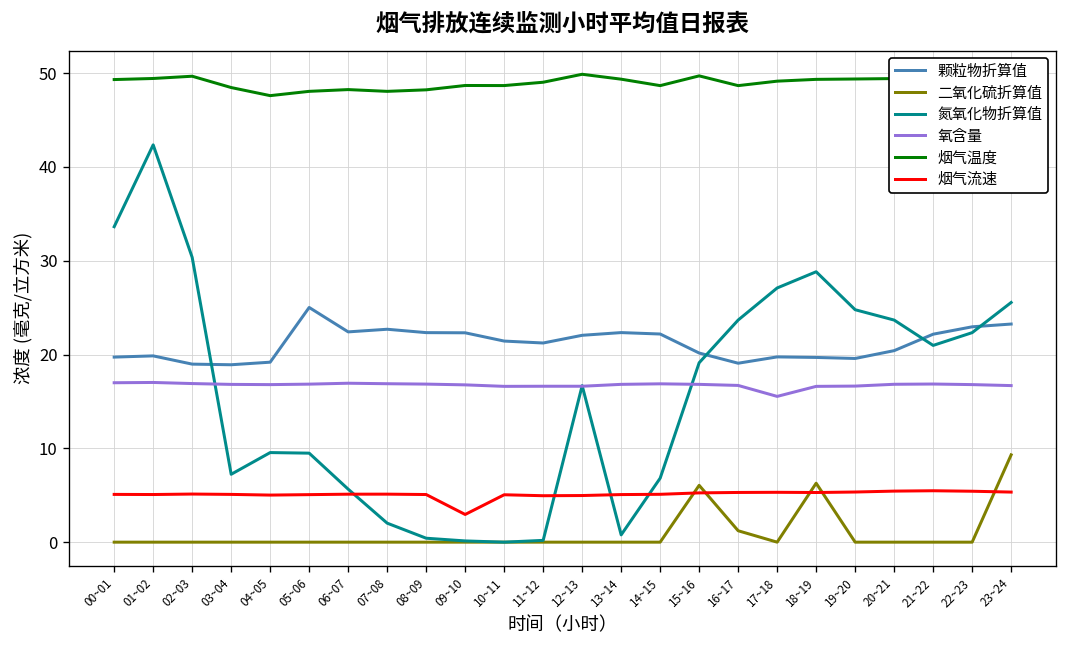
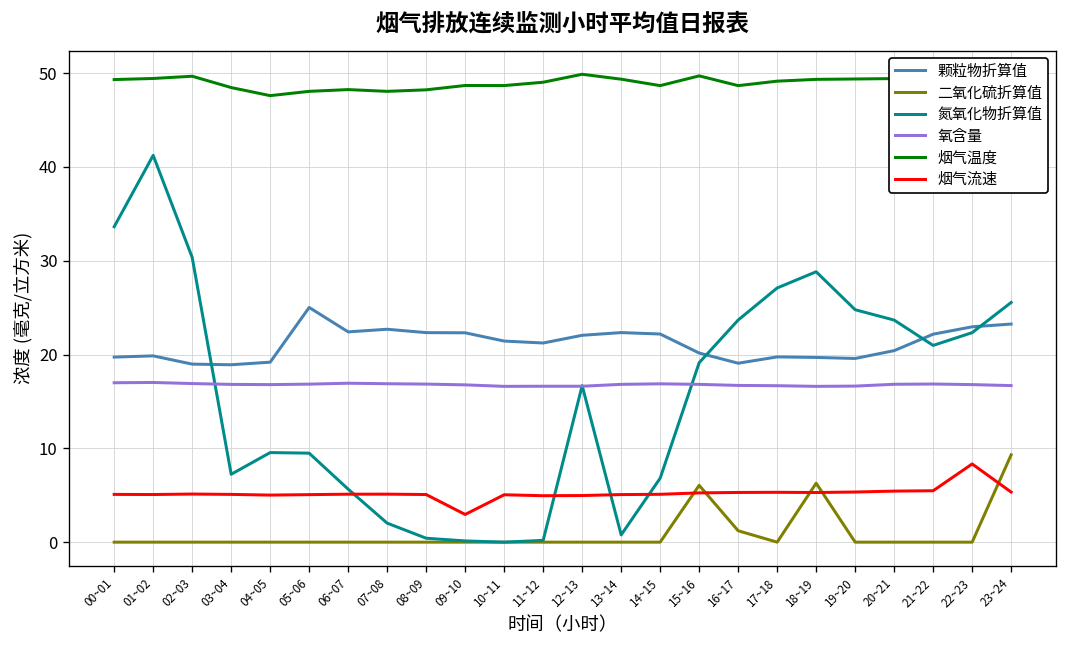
  {
    "颗粒物折算值": {
      "00~01": 20,
      "01~02": 20,
      "02~03": 19,
      "03~04": 19,
      "04~05": 19,
      "05~06": 25,
      "06~07": 22,
      "07~08": 23,
      "08~09": 22,
      "09~10": 22,
      "10~11": 21,
      "11~12": 21,
      "12~13": 22,
      "13~14": 22,
      "14~15": 22,
      "15~16": 20,
      "16~17": 19,
      "17~18": 20,
      "18~19": 20,
      "19~20": 20,
      "20~21": 20,
      "21~22": 22,
      "22~23": 23,
      "23~24": 23
    },
    "二氧化硫折算值": {
      "00~01": 0,
      "01~02": 0,
      "02~03": 0,
      "03~04": 0,
      "04~05": 0,
      "05~06": 0,
      "06~07": 0,
      "07~08": 0,
      "08~09": 0,
      "12~13": 0,
      "13~14": 0,
      "14~15": 0,
      "15~16": 6,
      "16~17": 1,
      "17~18": 0,
      "18~19": 6,
      "19~20": 0,
      "20~21": 0,
      "21~22": 0,
      "22~23": 0,
      "23~24": 9
    },
    "氮氧化物折算值": {
      "00~01": 34,
-     "01~02": 42,
+     "01~02": 41,
      "02~03": 30,
      "03~04": 7,
      "04~05": 10,
      "05~06": 9,
      "06~07": 6,
      "07~08": 2,
      "08~09": 0,
      "13~14": 1,
      "14~15": 7,
      "15~16": 19,
      "16~17": 24,
      "17~18": 27,
      "18~19": 29,
      "19~20": 25,
      "20~21": 24,
      "21~22": 21,
      "22~23": 22,
      "23~24": 26
    },
    "氧含量": {
      "00~01": 17,
      "01~02": 17,
      "02~03": 17,
      "03~04": 17,
      "04~05": 17,
      "05~06": 17,
      "06~07": 17,
      "07~08": 17,
      "08~09": 17,
      "09~10": 17,
      "10~11": 17,
      "11~12": 17,
      "13~14": 17,
      "14~15": 17,
      "15~16": 17,
      "16~17": 17,
-     "17~18": 16,
+     "17~18": 17,
      "18~19": 17,
      "19~20": 17,
      "20~21": 17,
      "21~22": 17,
      "22~23": 17,
      "23~24": 17
    },
    "烟气温度": {
      "00~01": 49,
      "01~02": 49,
      "02~03": 50,
      "03~04": 48,
      "04~05": 48,
      "05~06": 48,
      "06~07": 48,
      "07~08": 48,
      "08~09": 48,
      "09~10": 49,
      "10~11": 49,
      "11~12": 49,
      "12~13": 50,
      "13~14": 49,
      "14~15": 49,
      "15~16": 50,
      "16~17": 49,
      "17~18": 49,
      "18~19": 49,
      "19~20": 49
    },
    "烟气流速": {
      "00~01": 5,
      "01~02": 5,
      "02~03": 5,
      "03~04": 5,
      "04~05": 5,
      "05~06": 5,
      "06~07": 5,
      "07~08": 5,
      "08~09": 5,
      "09~10": 3,
      "10~11": 5,
      "11~12": 5,
      "12~13": 5,
      "13~14": 5,
      "14~15": 5,
      "15~16": 5,
      "16~17": 5,
      "17~18": 5,
      "18~19": 5,
      "19~20": 5,
      "20~21": 5,
      "21~22": 5,
-     "22~23": 5,
+     "22~23": 8,
      "23~24": 5
    }
  }
